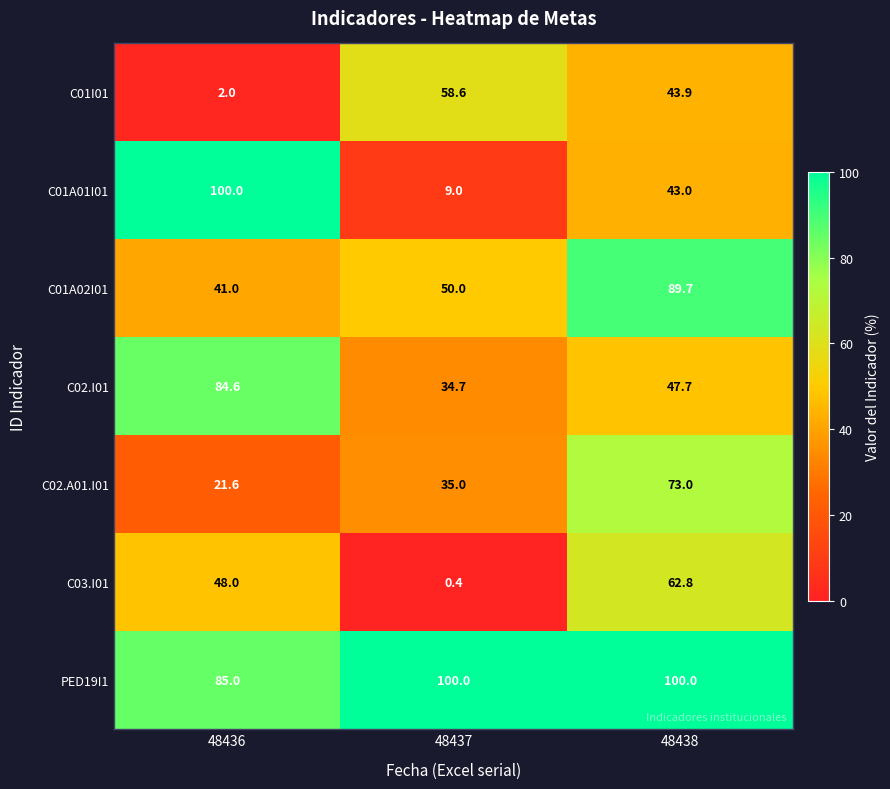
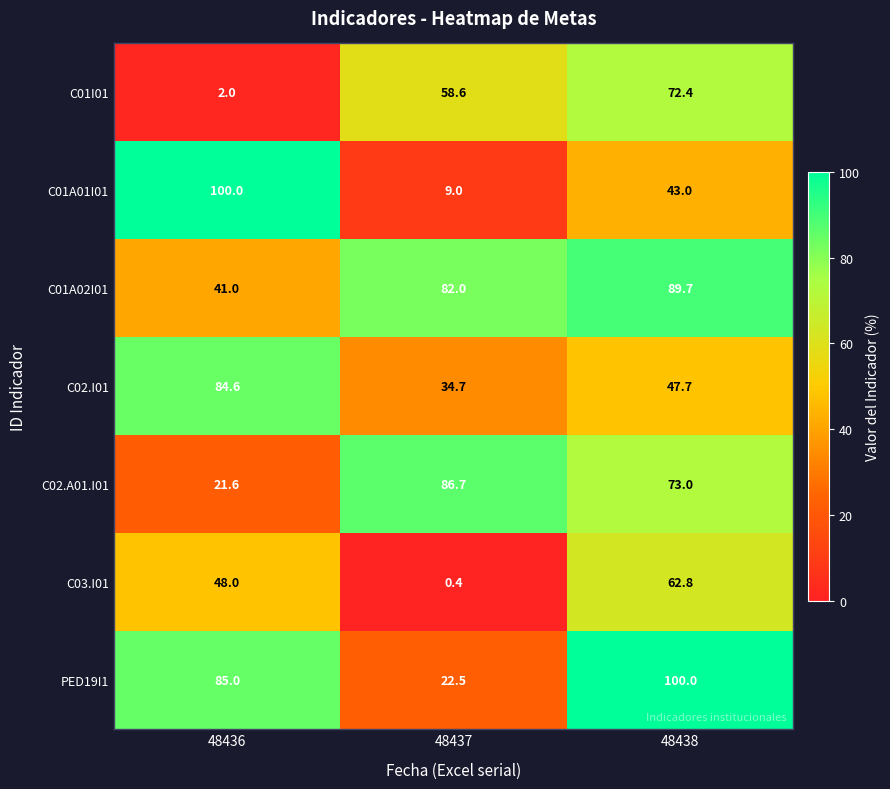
  {
    "C01I01": {
      "48436": 2.0,
      "48437": 58.6,
-     "48438": 43.9
+     "48438": 72.4
    },
    "C01A01I01": {
      "48436": 100.0,
      "48437": 9.0,
      "48438": 43.0
    },
    "C01A02I01": {
      "48436": 41.0,
-     "48437": 50.0,
+     "48437": 82.0,
      "48438": 89.7
    },
    "C02.I01": {
      "48436": 84.6,
      "48437": 34.7,
      "48438": 47.7
    },
    "C02.A01.I01": {
      "48436": 21.6,
-     "48437": 35.0,
+     "48437": 86.7,
      "48438": 73.0
    },
    "C03.I01": {
      "48436": 48.0,
      "48437": 0.4,
      "48438": 62.8
    },
    "PED19I1": {
      "48436": 85.0,
-     "48437": 100.0
+     "48437": 22.5
    }
  }
